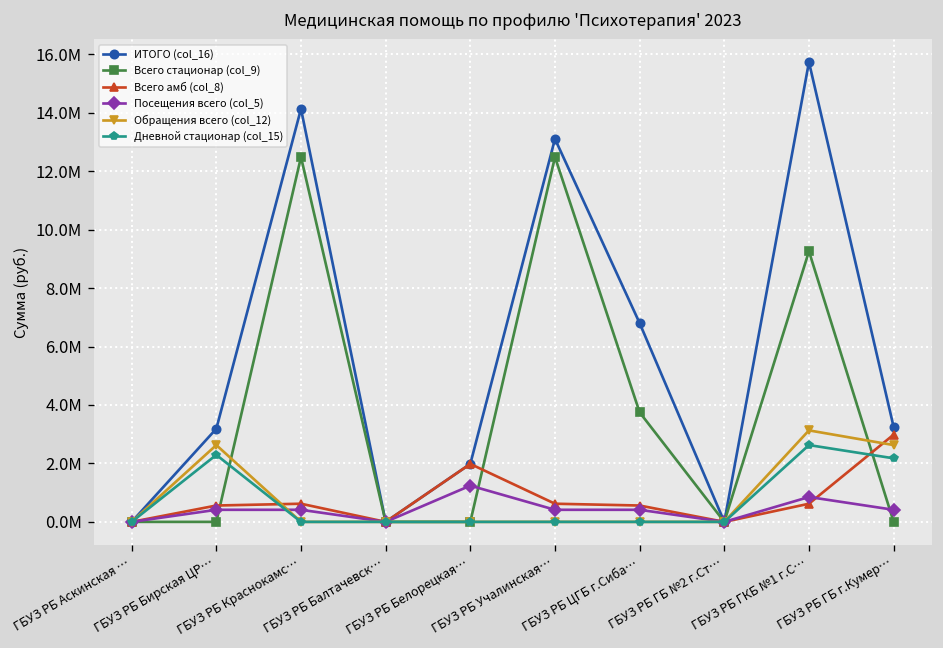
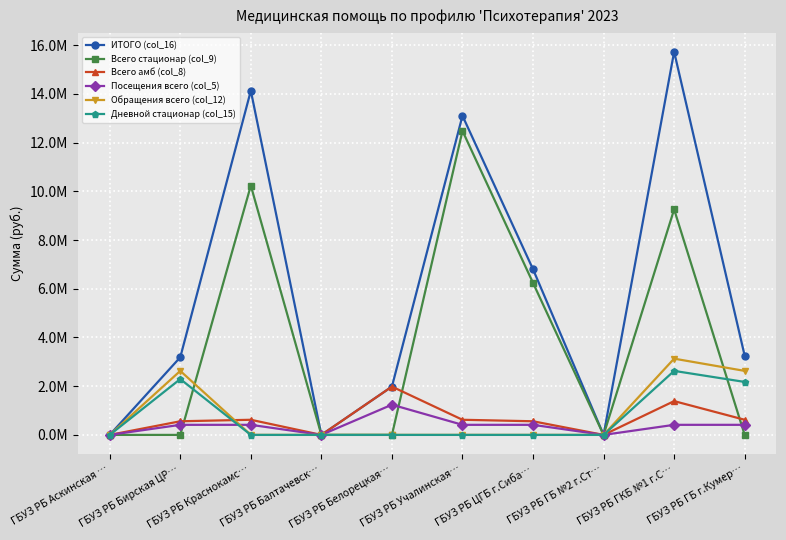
  {
    "ИТОГО (col_16)": {
      "ГБУЗ РБ Бирская ЦР…": 3200000,
      "ГБУЗ РБ Краснокамс…": 14100000,
      "ГБУЗ РБ Учалинская…": 13100000,
      "ГБУЗ РБ ЦГБ г.Сиба…": 6800000,
      "ГБУЗ РБ ГКБ №1 г.С…": 15700000,
      "ГБУЗ РБ ГБ г.Кумер…": 3200000
    },
    "Всего стационар (col_9)": {
      "ГБУЗ РБ Бирская ЦР…": 0,
-     "ГБУЗ РБ Краснокамс…": 12500000,
+     "ГБУЗ РБ Краснокамс…": 10200000,
      "ГБУЗ РБ Учалинская…": 12500000,
-     "ГБУЗ РБ ЦГБ г.Сиба…": 3700000,
+     "ГБУЗ РБ ЦГБ г.Сиба…": 6200000,
      "ГБУЗ РБ ГКБ №1 г.С…": 9300000,
      "ГБУЗ РБ ГБ г.Кумер…": 0
    },
    "Всего амб (col_8)": {
      "ГБУЗ РБ Бирская ЦР…": 600000,
      "ГБУЗ РБ Краснокамс…": 600000,
      "ГБУЗ РБ Учалинская…": 600000,
      "ГБУЗ РБ ЦГБ г.Сиба…": 600000,
-     "ГБУЗ РБ ГКБ №1 г.С…": 600000,
-     "ГБУЗ РБ ГБ г.Кумер…": 3000000
+     "ГБУЗ РБ ГКБ №1 г.С…": 1400000,
+     "ГБУЗ РБ ГБ г.Кумер…": 600000
    },
    "Посещения всего (col_5)": {
      "ГБУЗ РБ Бирская ЦР…": 400000,
      "ГБУЗ РБ Краснокамс…": 400000,
      "ГБУЗ РБ Белорецкая…": 1200000,
      "ГБУЗ РБ Учалинская…": 400000,
      "ГБУЗ РБ ЦГБ г.Сиба…": 400000,
-     "ГБУЗ РБ ГКБ №1 г.С…": 900000,
+     "ГБУЗ РБ ГКБ №1 г.С…": 400000,
      "ГБУЗ РБ ГБ г.Кумер…": 400000
    },
    "Обращения всего (col_12)": {
      "ГБУЗ РБ Бирская ЦР…": 2600000,
      "ГБУЗ РБ ГКБ №1 г.С…": 3100000,
      "ГБУЗ РБ ГБ г.Кумер…": 2600000
    },
    "Дневной стационар (col_15)": {
      "ГБУЗ РБ Бирская ЦР…": 2300000,
      "ГБУЗ РБ ГКБ №1 г.С…": 2600000,
      "ГБУЗ РБ ГБ г.Кумер…": 2200000
    }
  }
